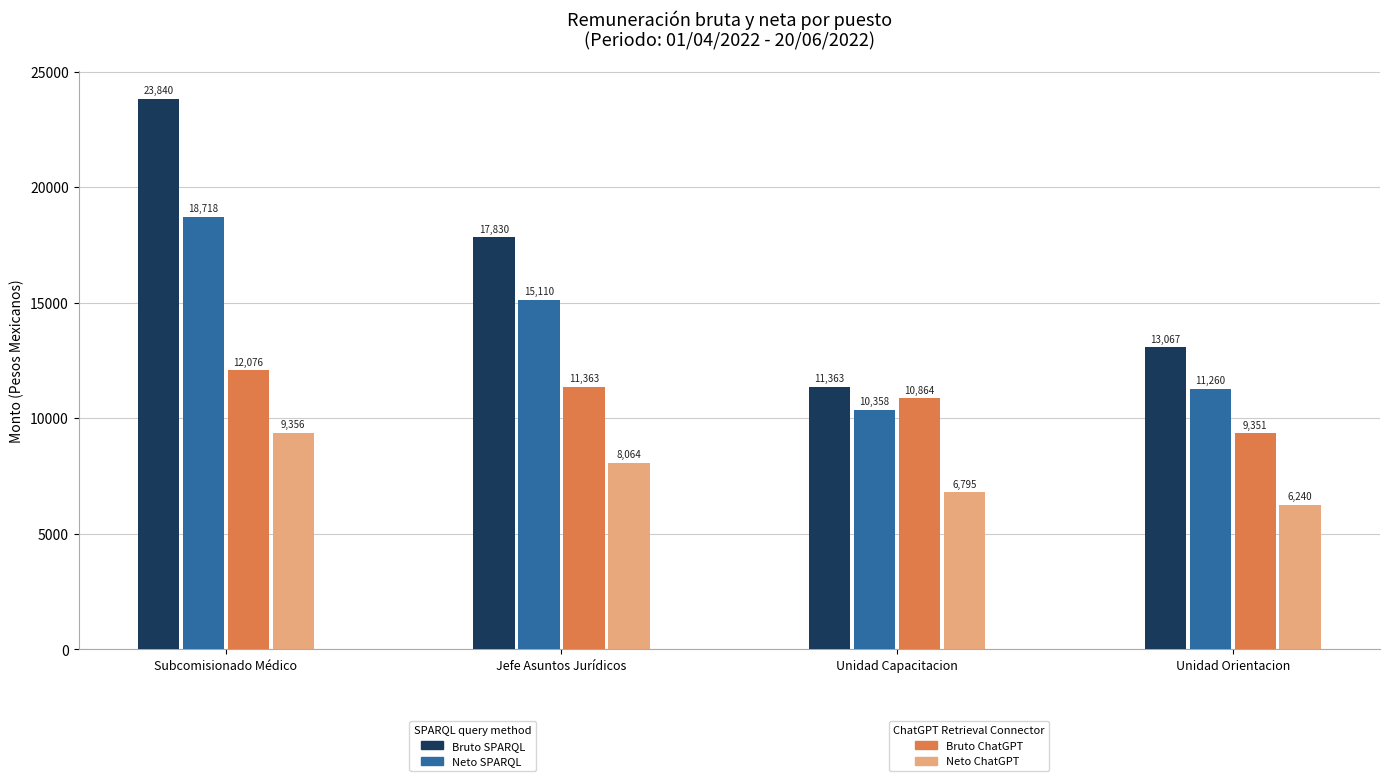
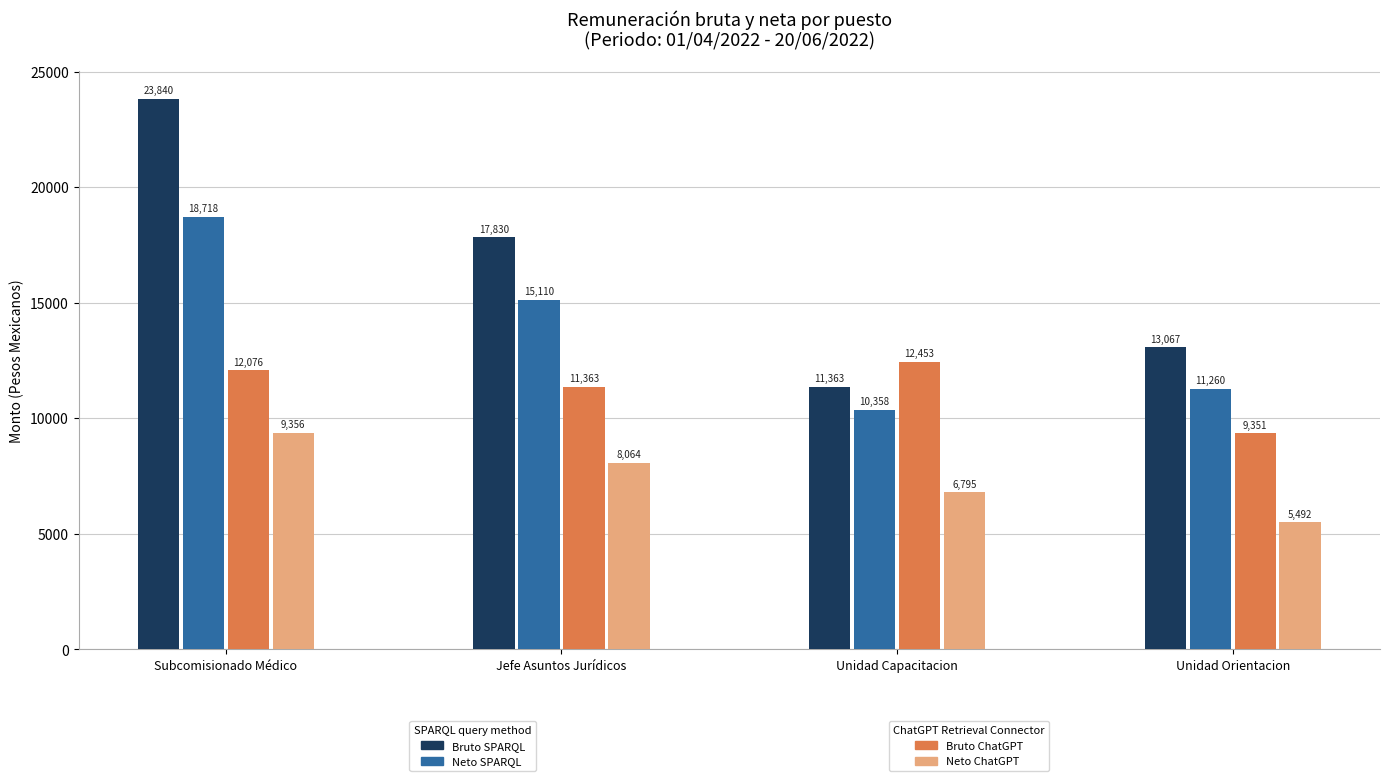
  {
    "Bruto ChatGPT": {
      "Subcomisionado Médico": "12,076",
      "Jefe Asuntos Jurídicos": "11,363",
-     "Unidad Capacitacion": "10,864",
+     "Unidad Capacitacion": "12,453",
      "Unidad Orientacion": "9,351"
    },
    "Neto ChatGPT": {
      "Subcomisionado Médico": "9,356",
      "Jefe Asuntos Jurídicos": "8,064",
      "Unidad Capacitacion": "6,795",
-     "Unidad Orientacion": "6,240"
+     "Unidad Orientacion": "5,492"
    }
  }
